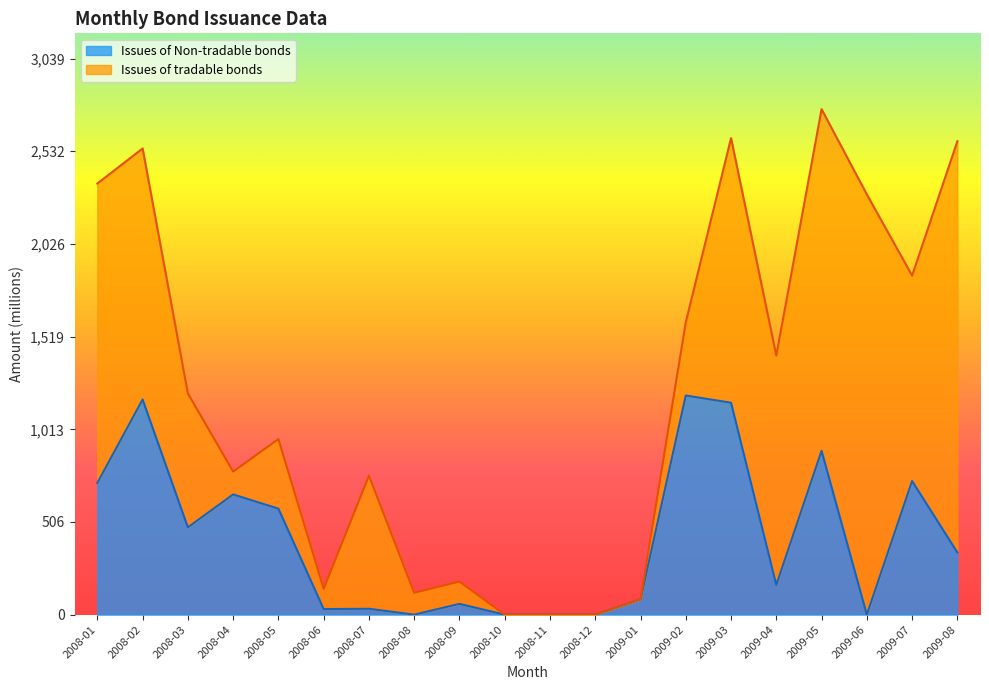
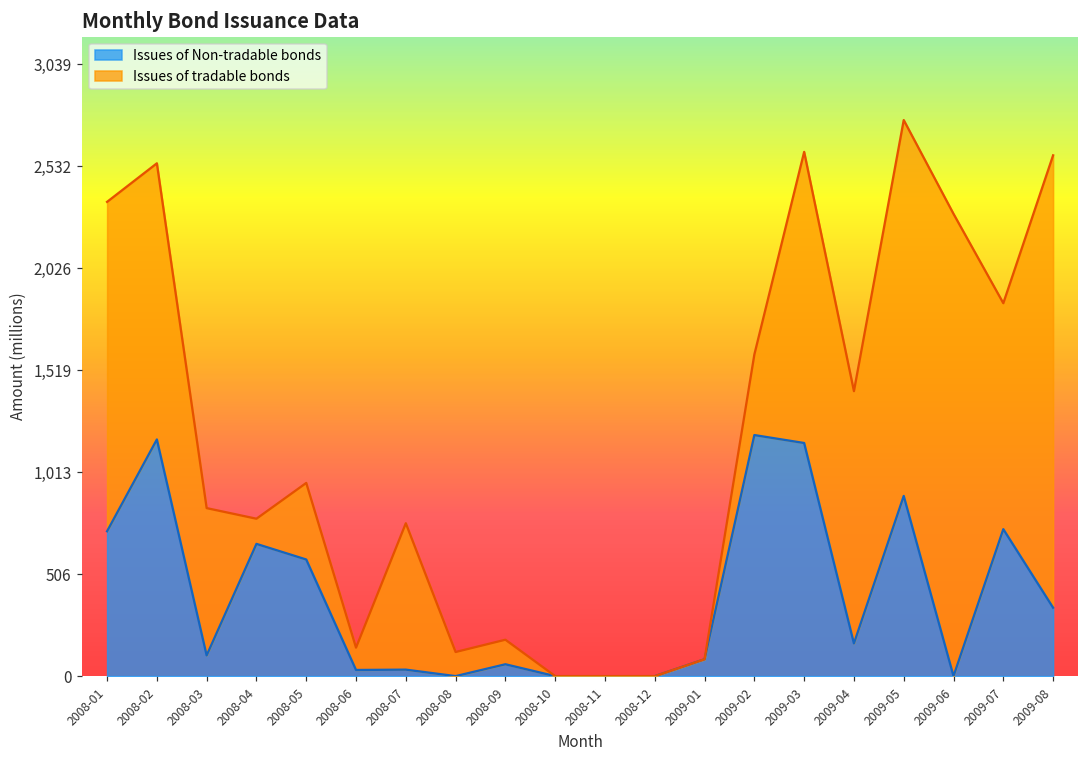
  {
    "Issues of Non-tradable bonds": {
      "2008-01": "720",
      "2008-02": "1,180",
-     "2008-03": "480",
+     "2008-03": "100",
      "2008-04": "660",
      "2008-05": "580",
      "2008-06": "30",
      "2008-07": "30",
      "2008-08": "0",
      "2008-09": "60",
      "2009-02": "1,200",
      "2009-03": "1,160",
      "2009-04": "160",
      "2009-05": "900",
      "2009-06": "0",
      "2009-07": "730",
      "2009-08": "340"
    },
    "Issues of tradable bonds": {
      "2008-01": "1,640",
      "2008-02": "1,370",
      "2008-03": "730",
      "2008-04": "130",
      "2008-05": "380",
      "2008-06": "110",
      "2008-07": "730",
      "2008-08": "120",
      "2008-09": "120",
      "2009-02": "400",
      "2009-03": "1,450",
      "2009-04": "1,250",
      "2009-05": "1,870",
      "2009-06": "2,300",
      "2009-07": "1,120",
      "2009-08": "2,250"
    }
  }
